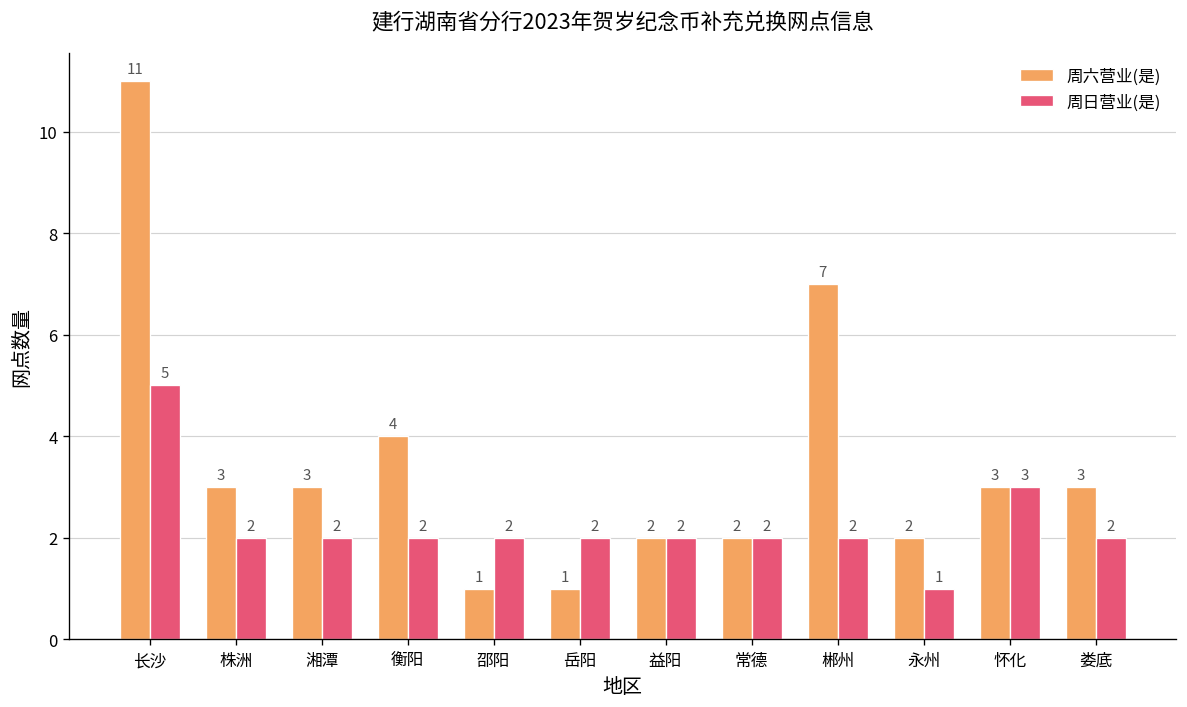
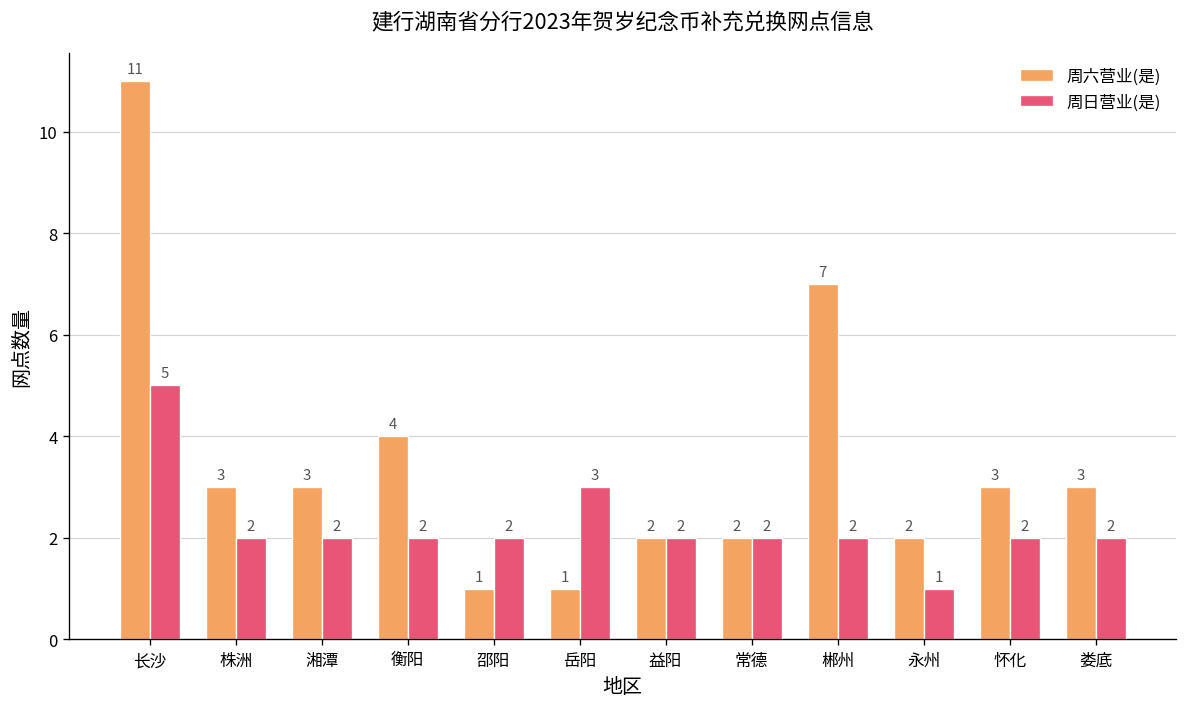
  {
    "周六营业(是)": {
      "长沙": 11,
      "株洲": 3,
      "湘潭": 3,
      "衡阳": 4,
      "邵阳": 1,
      "岳阳": 1,
      "益阳": 2,
      "常德": 2,
      "郴州": 7,
      "永州": 2,
      "怀化": 3,
      "娄底": 3
    },
    "周日营业(是)": {
      "长沙": 5,
      "株洲": 2,
      "湘潭": 2,
      "衡阳": 2,
      "邵阳": 2,
-     "岳阳": 2,
+     "岳阳": 3,
      "益阳": 2,
      "常德": 2,
      "郴州": 2,
      "永州": 1,
-     "怀化": 3,
+     "怀化": 2,
      "娄底": 2
    }
  }
